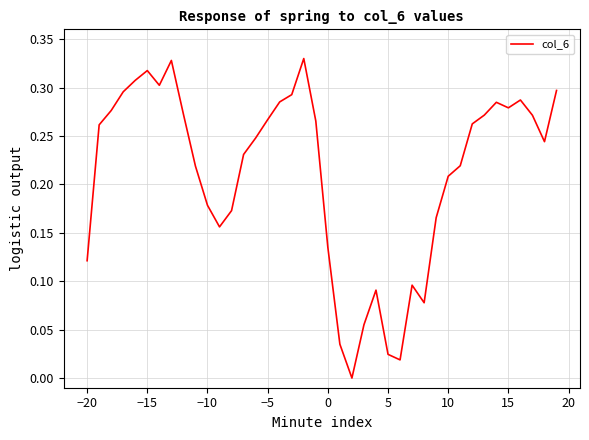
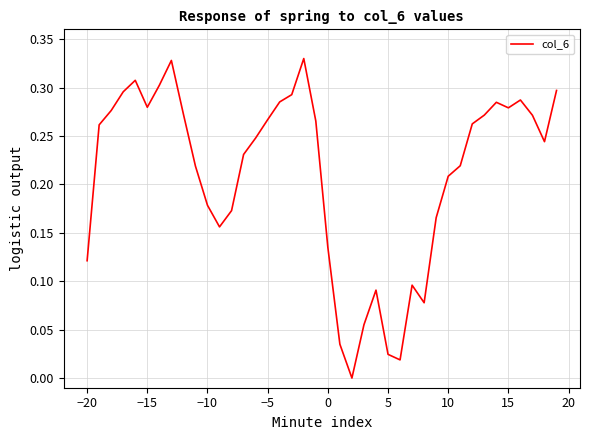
  {
    "−20": 0.12,
-   "−15": 0.32,
+   "−15": 0.28,
    "−10": 0.18,
    "−5": 0.27,
    "0": 0.14,
    "5": 0.02,
    "10": 0.21,
    "15": 0.28
  }
